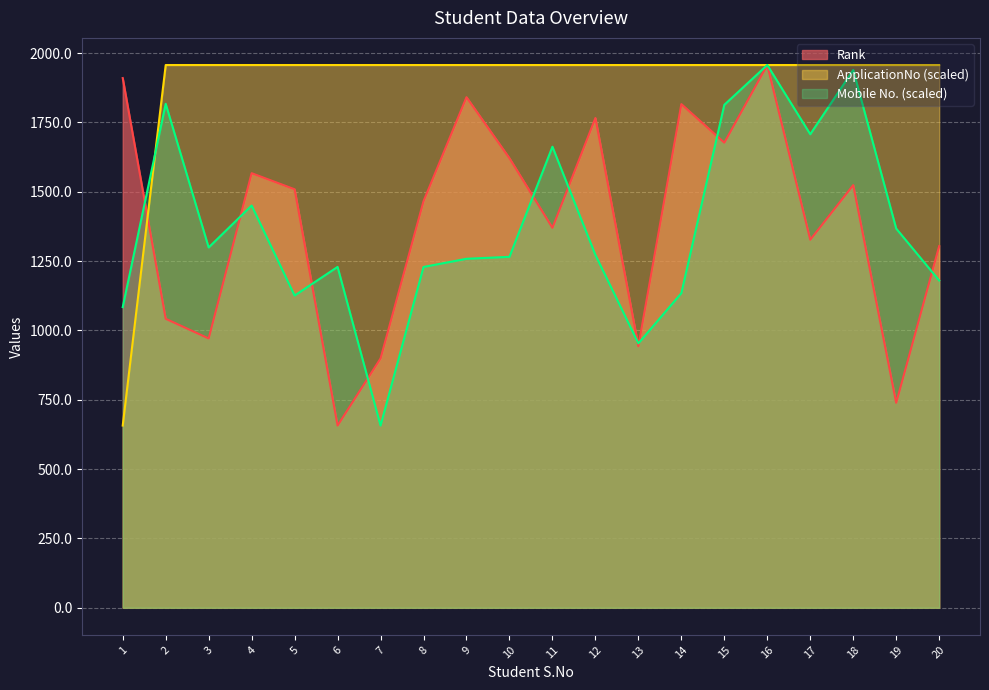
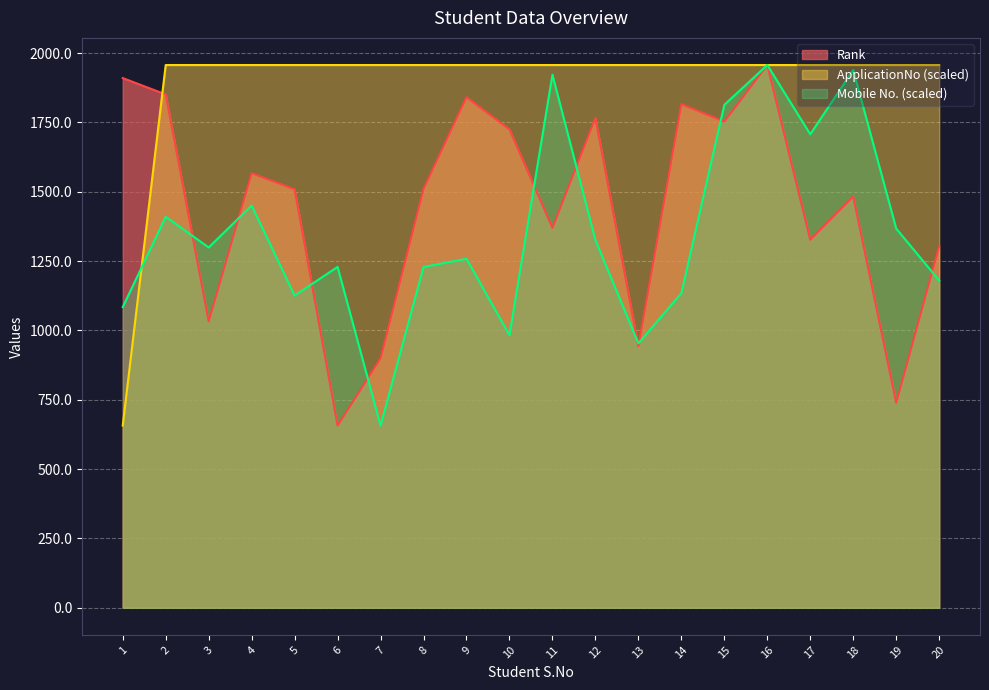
  {
    "Rank": {
      "1": 1910,
-     "2": 1040,
-     "3": 970,
+     "2": 1850,
+     "3": 1030,
      "4": 1570,
      "5": 1510,
      "6": 660,
      "7": 900,
-     "8": 1470,
+     "8": 1510,
      "9": 1840,
-     "10": 1620,
+     "10": 1730,
      "11": 1370,
      "12": 1770,
      "13": 940,
      "14": 1820,
-     "15": 1680,
+     "15": 1750,
      "17": 1330,
-     "18": 1520,
+     "18": 1480,
      "19": 740,
      "20": 1300
    },
    "ApplicationNo (scaled)": {
      "1": 660,
      "2": 1960,
      "3": 1960,
      "4": 1960,
      "5": 1960,
      "6": 1960,
      "7": 1960,
      "8": 1960,
      "9": 1960,
      "10": 1960,
      "11": 1960,
      "12": 1960,
      "13": 1960,
      "14": 1960,
      "15": 1960
    },
    "Mobile No. (scaled)": {
      "1": 1080,
-     "2": 1820,
+     "2": 1410,
      "3": 1300,
      "4": 1450,
      "5": 1130,
      "6": 1230,
      "7": 660,
      "8": 1230,
      "9": 1260,
-     "10": 1270,
-     "11": 1660,
-     "12": 1270,
+     "10": 980,
+     "11": 1920,
+     "12": 1330,
      "13": 950,
      "14": 1130,
      "15": 1810,
      "17": 1710,
      "19": 1370,
      "20": 1180
    }
  }
